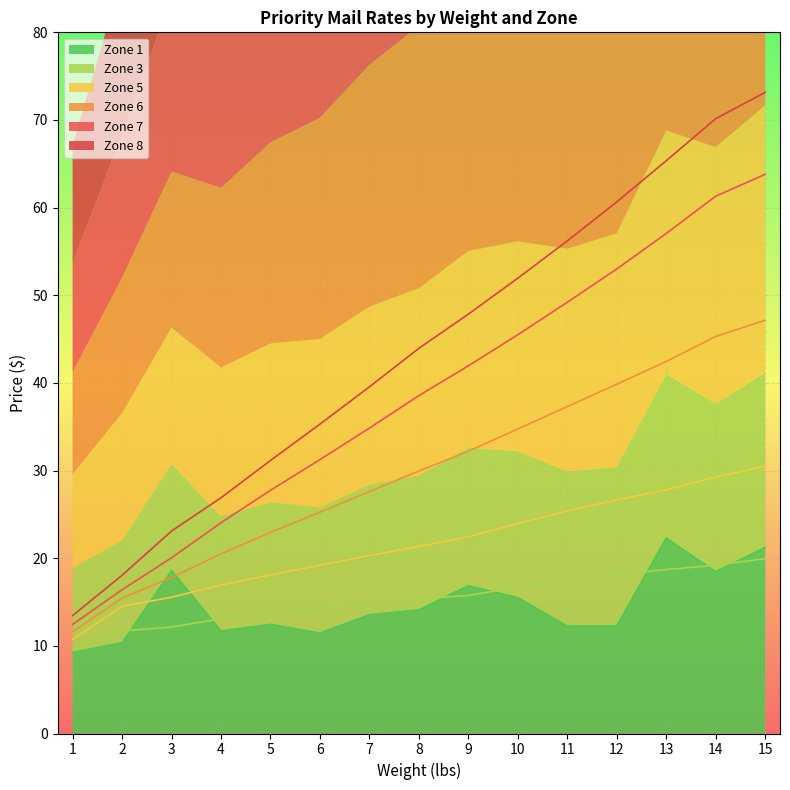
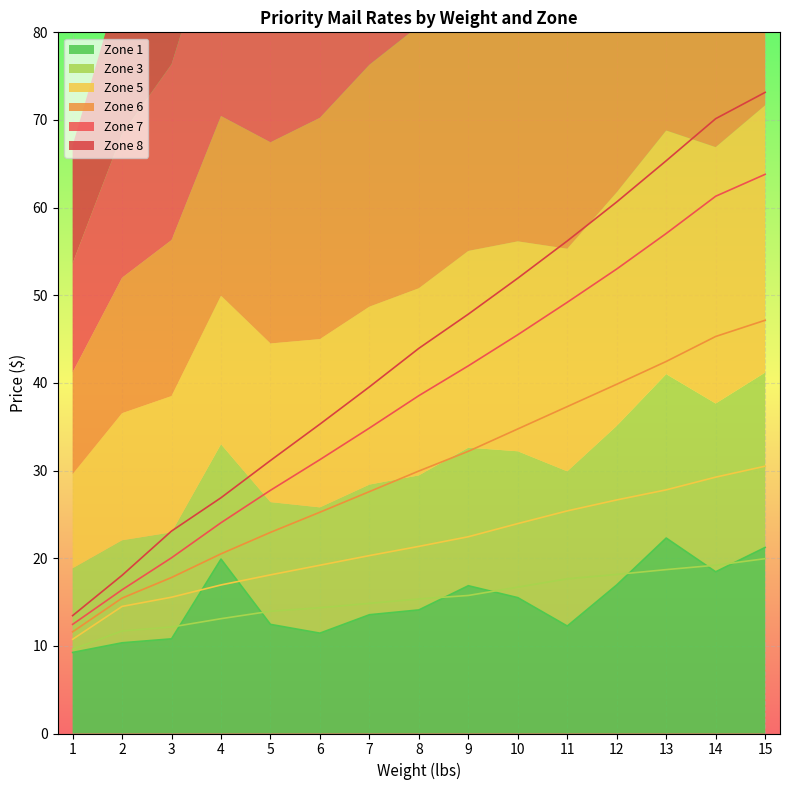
  {
    "Zone 1": {
      "1": 9,
      "2": 10,
-     "3": 19,
-     "4": 12,
+     "3": 11,
+     "4": 20,
      "5": 12,
      "6": 11,
      "7": 14,
      "8": 14,
      "9": 17,
      "10": 16,
      "11": 12,
-     "12": 12,
+     "12": 17,
      "13": 22,
      "14": 18,
      "15": 21
    }
  }
